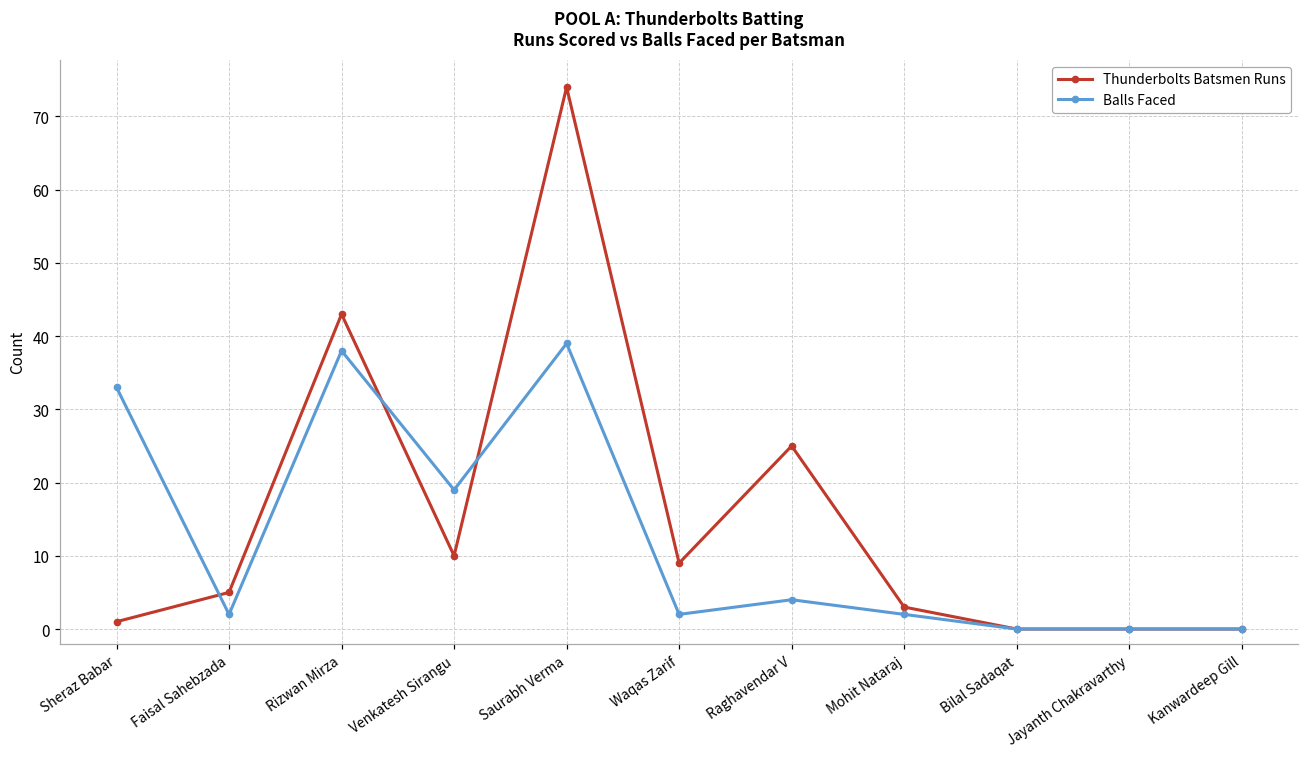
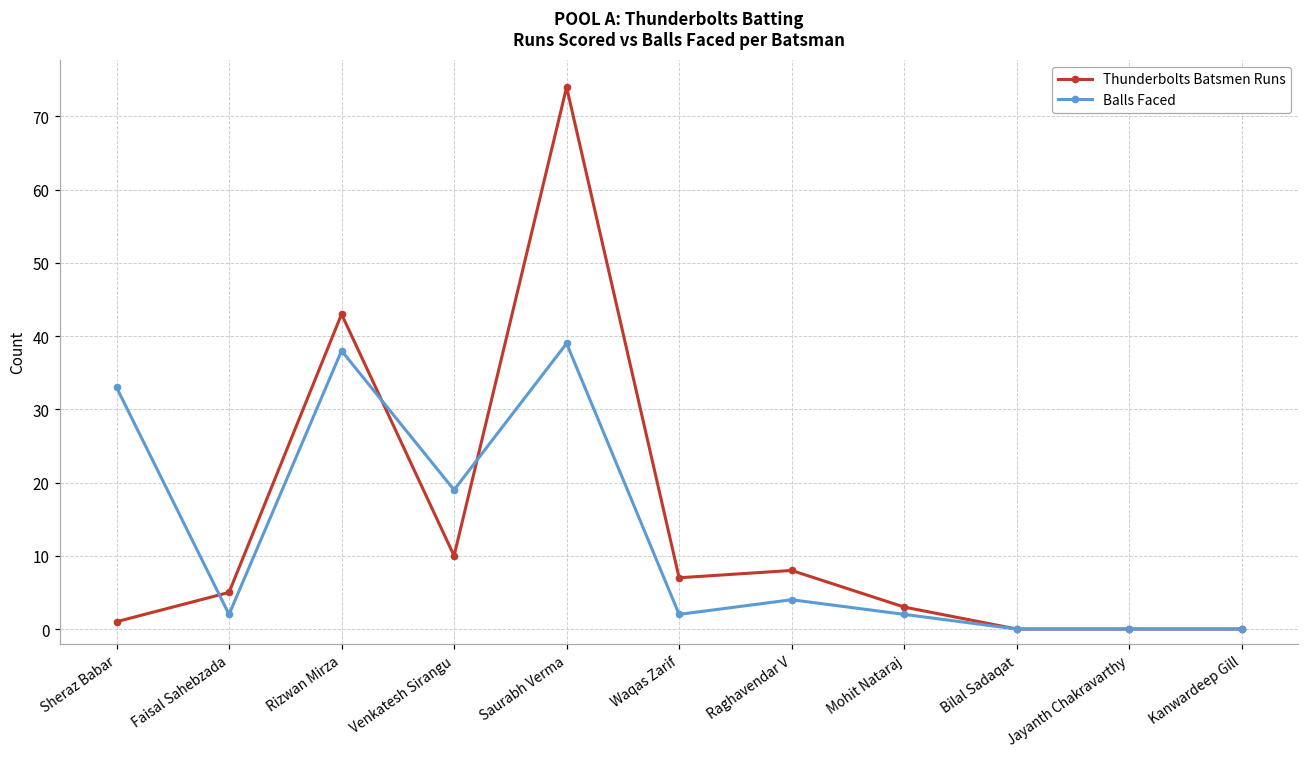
  {
    "Thunderbolts Batsmen Runs": {
      "Sheraz Babar": 1,
      "Faisal Sahebzada": 5,
      "Rizwan Mirza": 43,
      "Venkatesh Sirangu": 10,
      "Saurabh Verma": 74,
-     "Waqas Zarif": 9,
-     "Raghavendar V": 25,
+     "Waqas Zarif": 7,
+     "Raghavendar V": 8,
      "Mohit Nataraj": 3
    },
    "Balls Faced": {
      "Sheraz Babar": 33,
      "Faisal Sahebzada": 2,
      "Rizwan Mirza": 38,
      "Venkatesh Sirangu": 19,
      "Saurabh Verma": 39,
      "Waqas Zarif": 2,
      "Raghavendar V": 4,
      "Mohit Nataraj": 2
    }
  }
